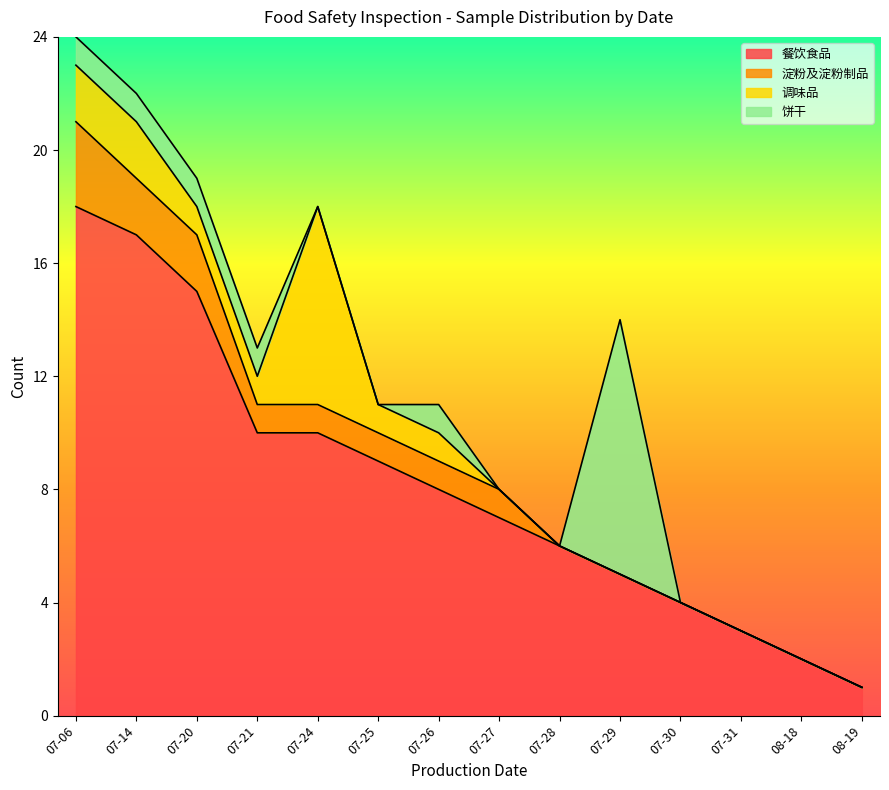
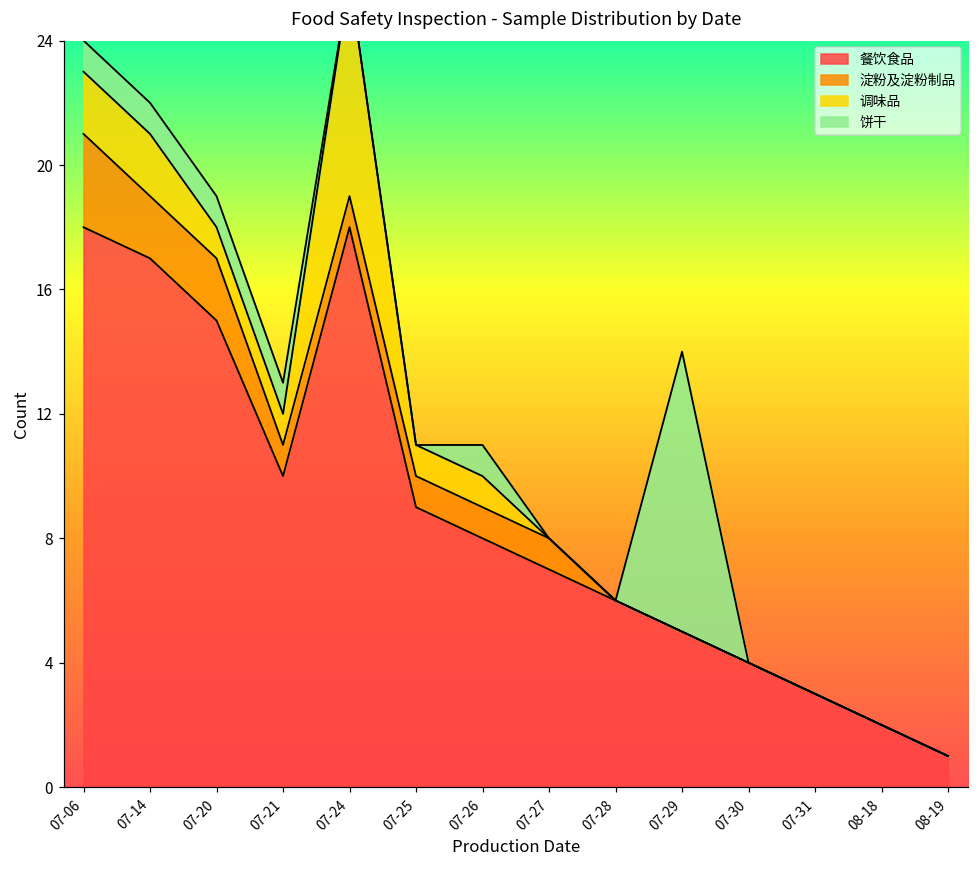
  {
    "餐饮食品": {
      "07-06": 18,
      "07-14": 17,
      "07-20": 15,
      "07-21": 10,
-     "07-24": 10,
+     "07-24": 18,
      "07-25": 9,
      "07-26": 8,
      "07-27": 7
    },
    "淀粉及淀粉制品": {
      "07-06": 3,
      "07-14": 2,
      "07-20": 2,
      "07-21": 1,
      "07-24": 1,
      "07-25": 1,
      "07-26": 1
    },
    "调味品": {
      "07-06": 2,
      "07-14": 2,
      "07-20": 1,
      "07-21": 1,
      "07-26": 1
    },
    "饼干": {
      "07-06": 1,
      "07-14": 1,
      "07-20": 1,
      "07-21": 1,
      "07-26": 1,
      "07-29": 9
    }
  }
